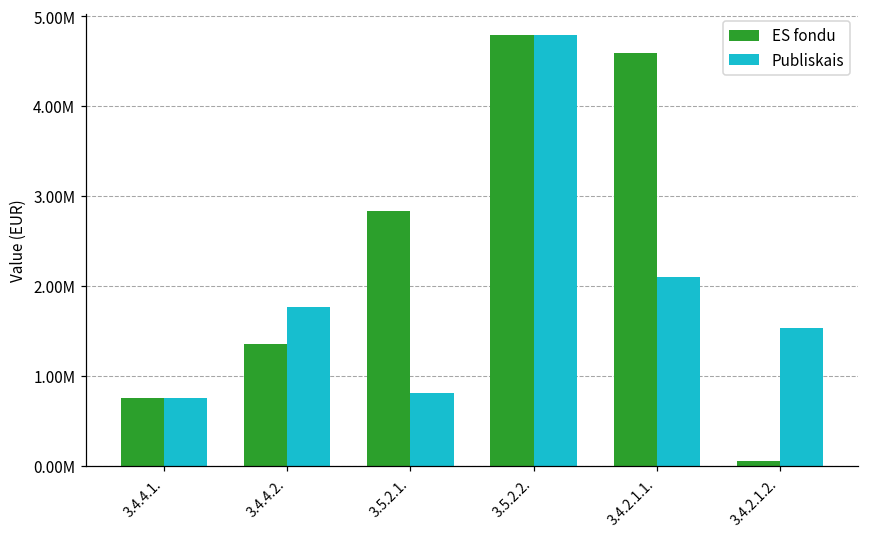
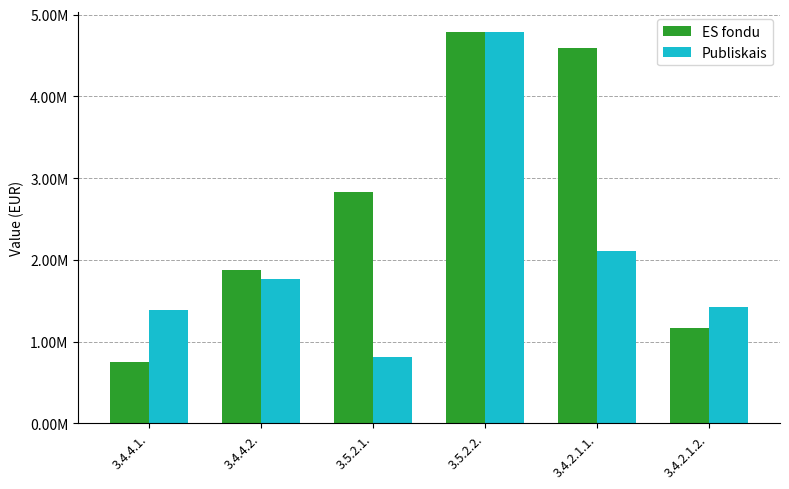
  {
    "ES fondu": {
      "3.4.4.1.": 800000,
-     "3.4.4.2.": 1400000,
+     "3.4.4.2.": 1900000,
      "3.5.2.1.": 2800000,
      "3.5.2.2.": 4800000,
      "3.4.2.1.1.": 4600000,
-     "3.4.2.1.2.": 100000
+     "3.4.2.1.2.": 1200000
    },
    "Publiskais": {
-     "3.4.4.1.": 800000,
+     "3.4.4.1.": 1400000,
      "3.4.4.2.": 1800000,
      "3.5.2.1.": 800000,
      "3.5.2.2.": 4800000,
      "3.4.2.1.1.": 2100000,
-     "3.4.2.1.2.": 1500000
+     "3.4.2.1.2.": 1400000
    }
  }
